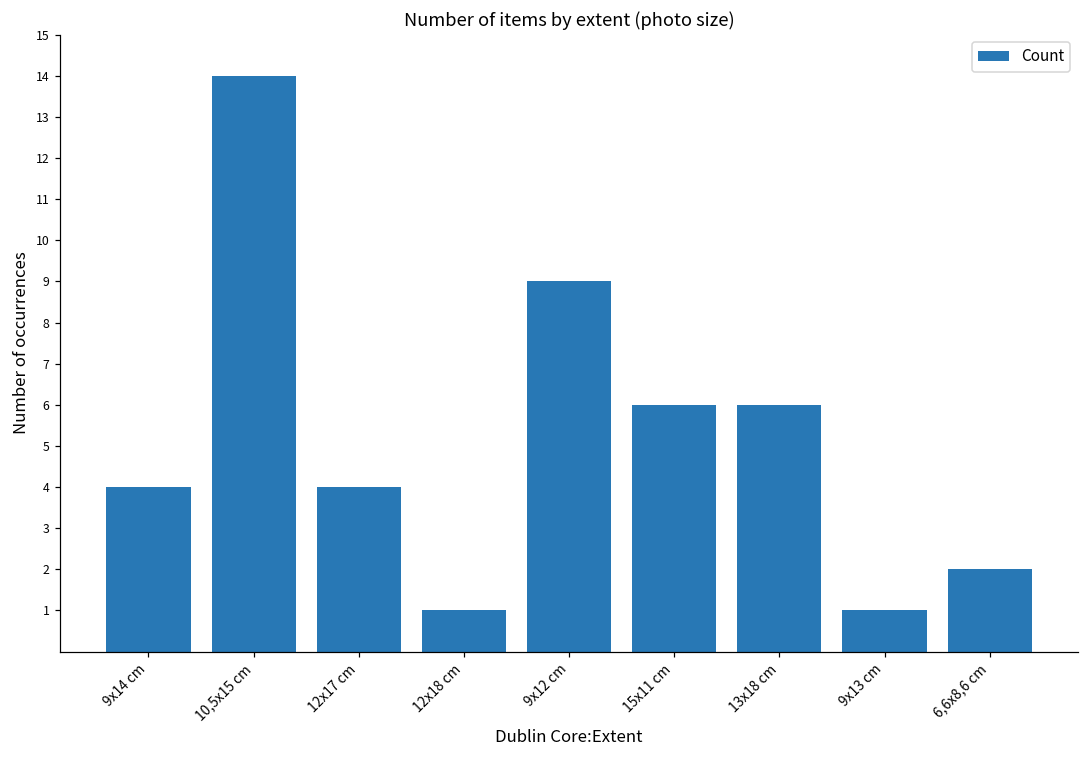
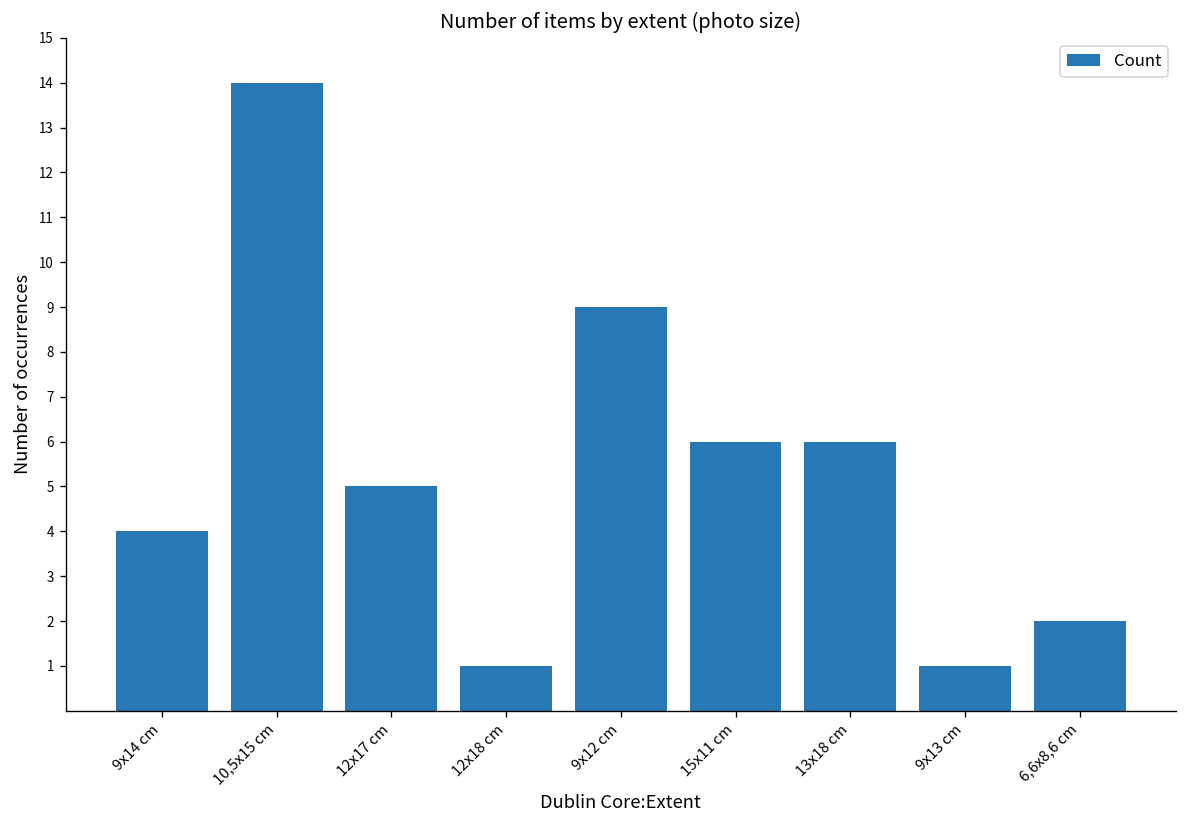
  {
    "9x14 cm": 4,
    "10,5x15 cm": 14,
-   "12x17 cm": 4,
+   "12x17 cm": 5,
    "12x18 cm": 1,
    "9x12 cm": 9,
    "15x11 cm": 6,
    "13x18 cm": 6,
    "9x13 cm": 1,
    "6,6x8,6 cm": 2
  }
